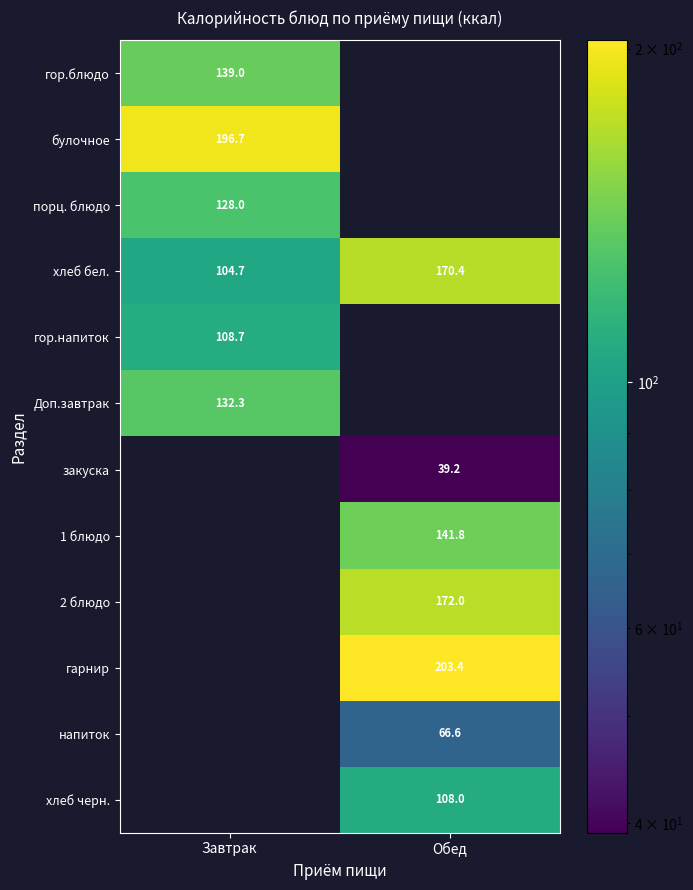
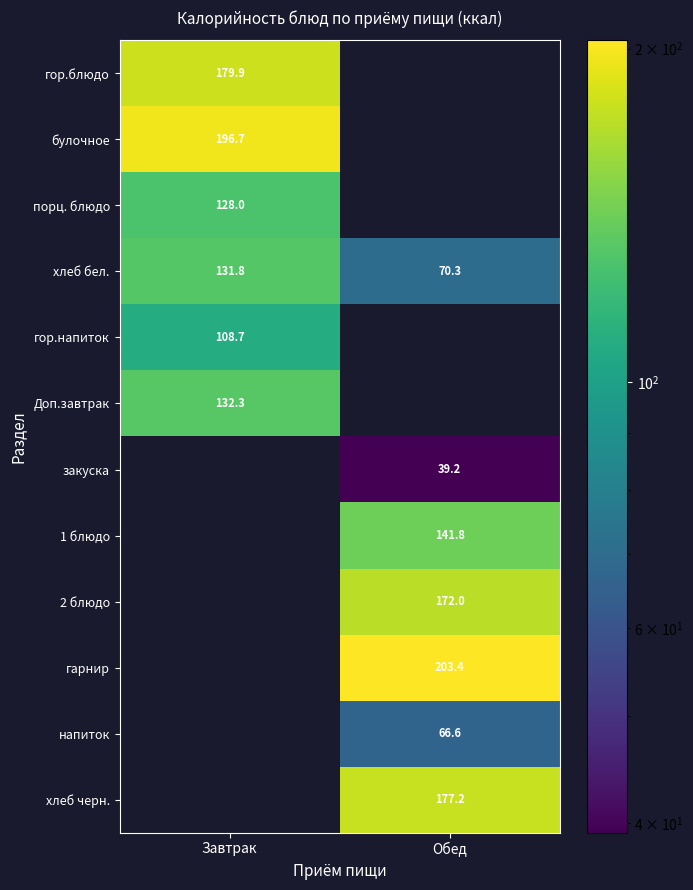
  {
    "гор.блюдо": {
-     "Завтрак": 139.0
+     "Завтрак": 179.9
    },
    "булочное": {
      "Завтрак": 196.7
    },
    "порц. блюдо": {
      "Завтрак": 128.0
    },
    "хлеб бел.": {
-     "Завтрак": 104.7,
-     "Обед": 170.4
+     "Завтрак": 131.8,
+     "Обед": 70.3
    },
    "гор.напиток": {
      "Завтрак": 108.7
    },
    "Доп.завтрак": {
      "Завтрак": 132.3
    },
    "закуска": {
      "Обед": 39.2
    },
    "1 блюдо": {
      "Обед": 141.8
    },
    "2 блюдо": {
      "Обед": 172.0
    },
    "гарнир": {
      "Обед": 203.4
    },
    "напиток": {
      "Обед": 66.6
    },
    "хлеб черн.": {
-     "Обед": 108.0
+     "Обед": 177.2
    }
  }
